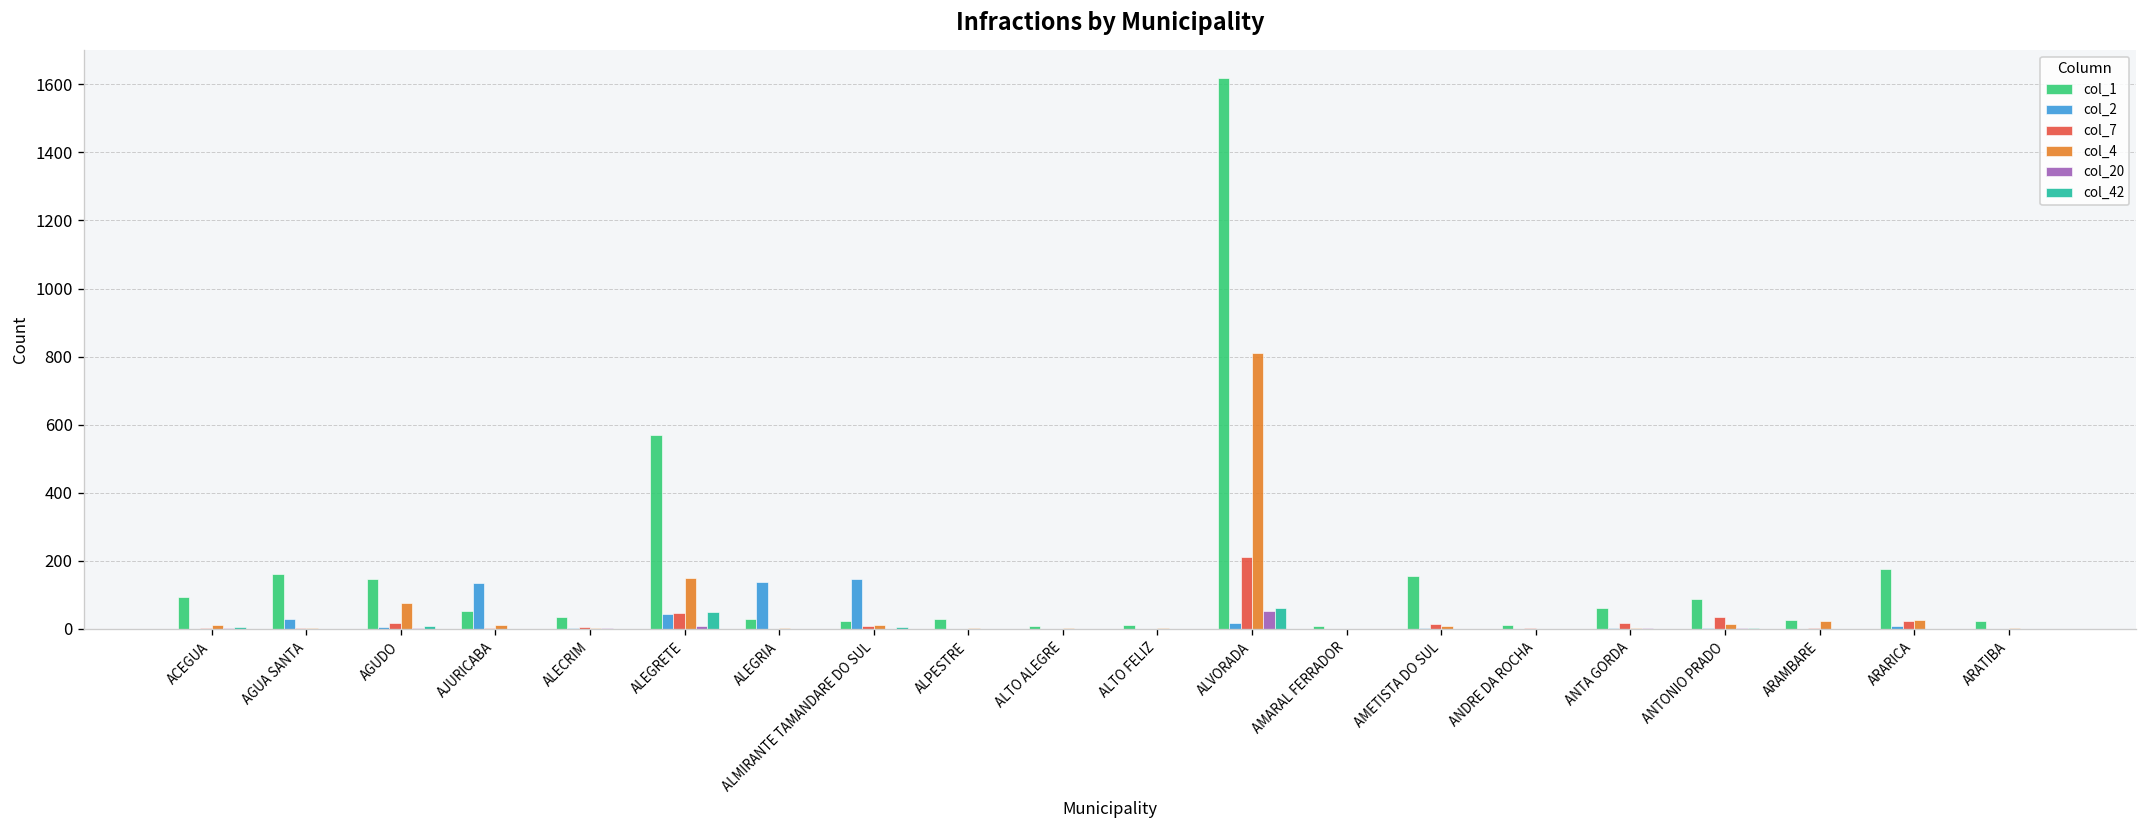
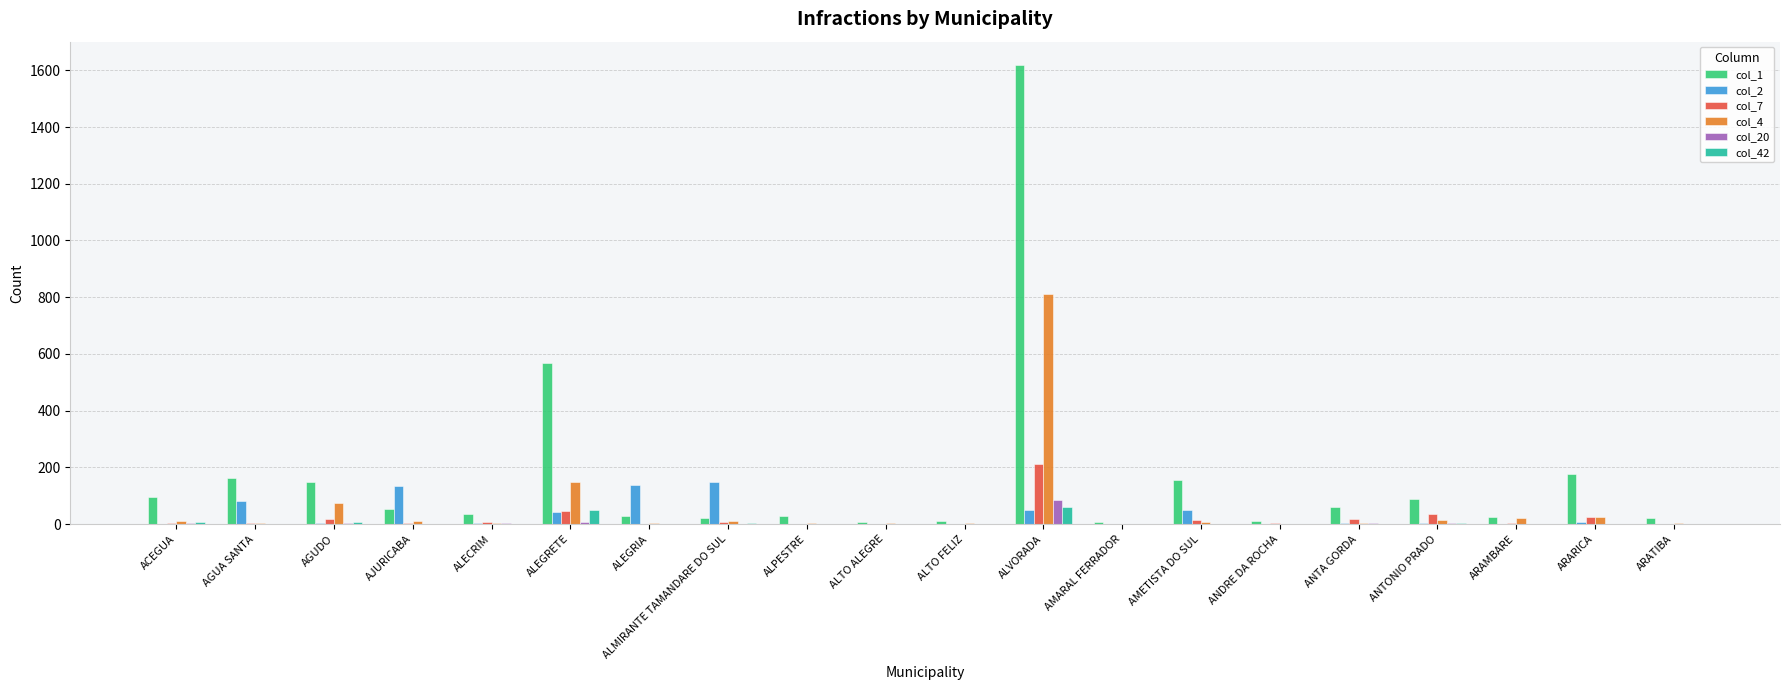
  {
    "col_2": {
      "ACEGUA": 0,
-     "AGUA SANTA": 30,
+     "AGUA SANTA": 80,
      "AJURICABA": 140,
      "ALEGRETE": 40,
      "ALEGRIA": 140,
      "ALMIRANTE TAMANDARE DO SUL": 150,
      "ALTO ALEGRE": 0,
      "ALTO FELIZ": 0,
-     "ALVORADA": 20,
+     "ALVORADA": 50,
      "AMARAL FERRADOR": 0,
-     "AMETISTA DO SUL": 0,
+     "AMETISTA DO SUL": 50,
      "ANDRE DA ROCHA": 0,
      "ARAMBARE": 0
    },
    "col_20": {
      "AGUA SANTA": 0,
      "AJURICABA": 0,
      "ALEGRETE": 10,
      "ALEGRIA": 0,
      "ALMIRANTE TAMANDARE DO SUL": 0,
      "ALPESTRE": 0,
      "ALTO ALEGRE": 0,
-     "ALVORADA": 50,
+     "ALVORADA": 90,
      "AMARAL FERRADOR": 0,
      "AMETISTA DO SUL": 0,
      "ANDRE DA ROCHA": 0,
      "ARAMBARE": 0,
      "ARATIBA": 0
    }
  }
